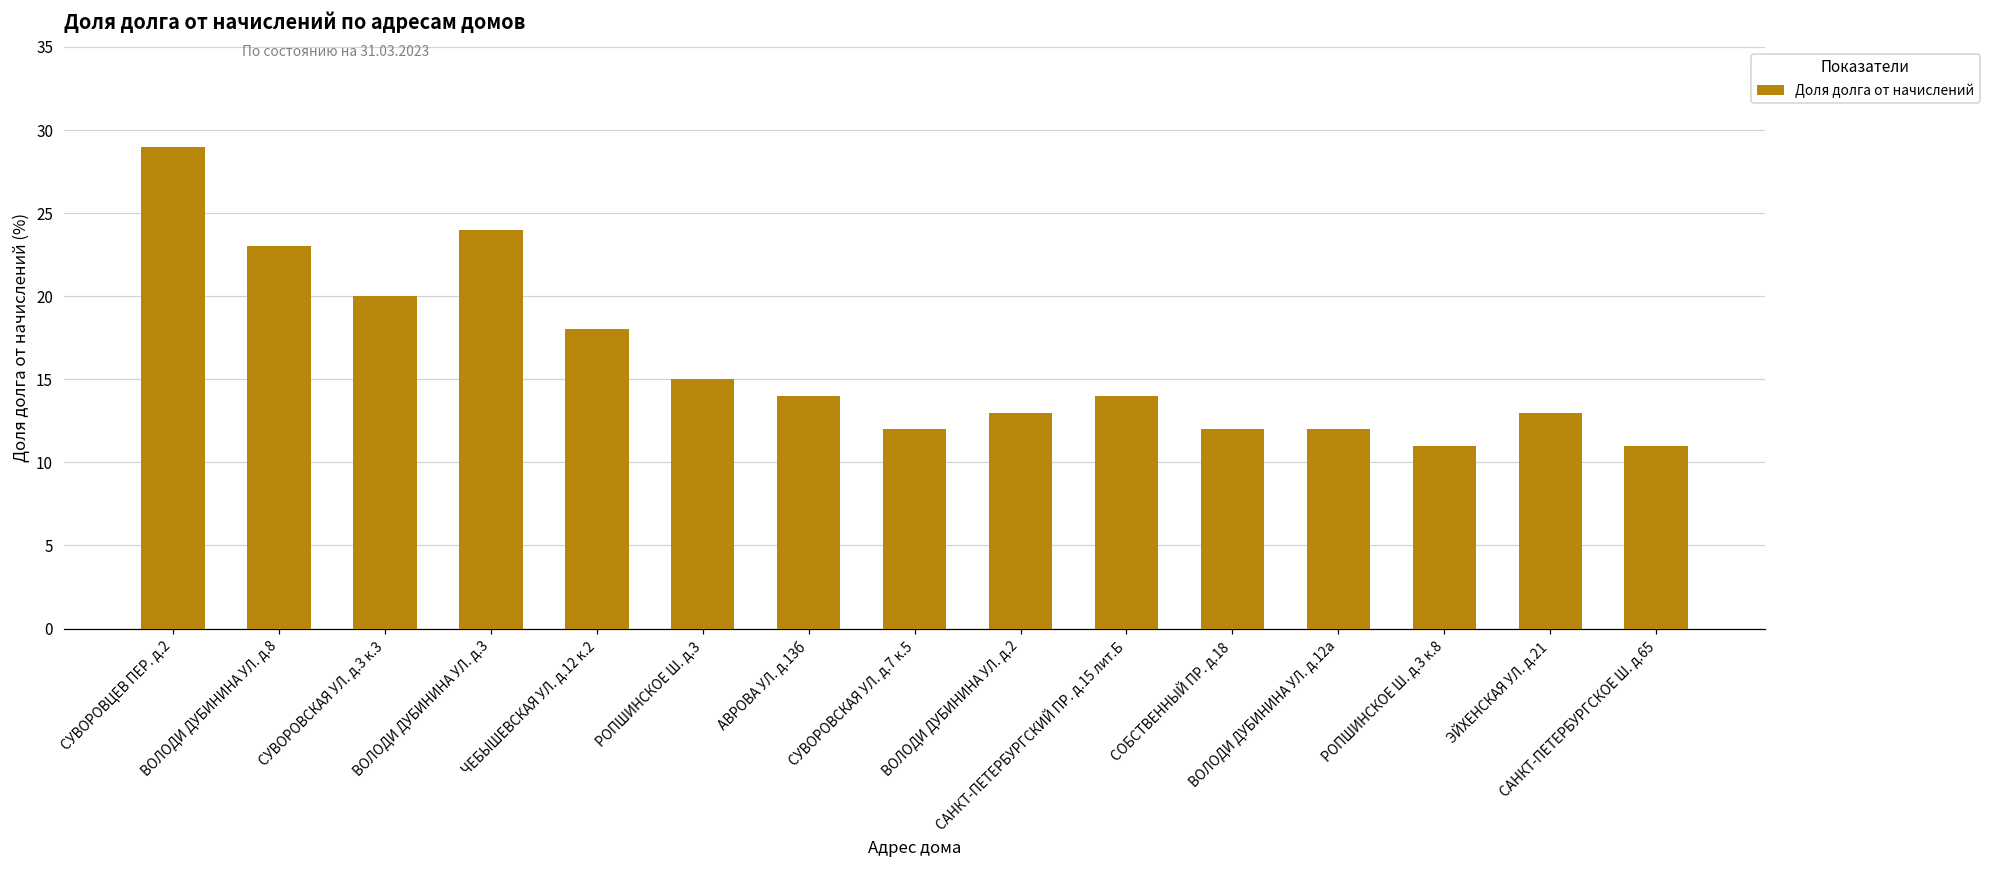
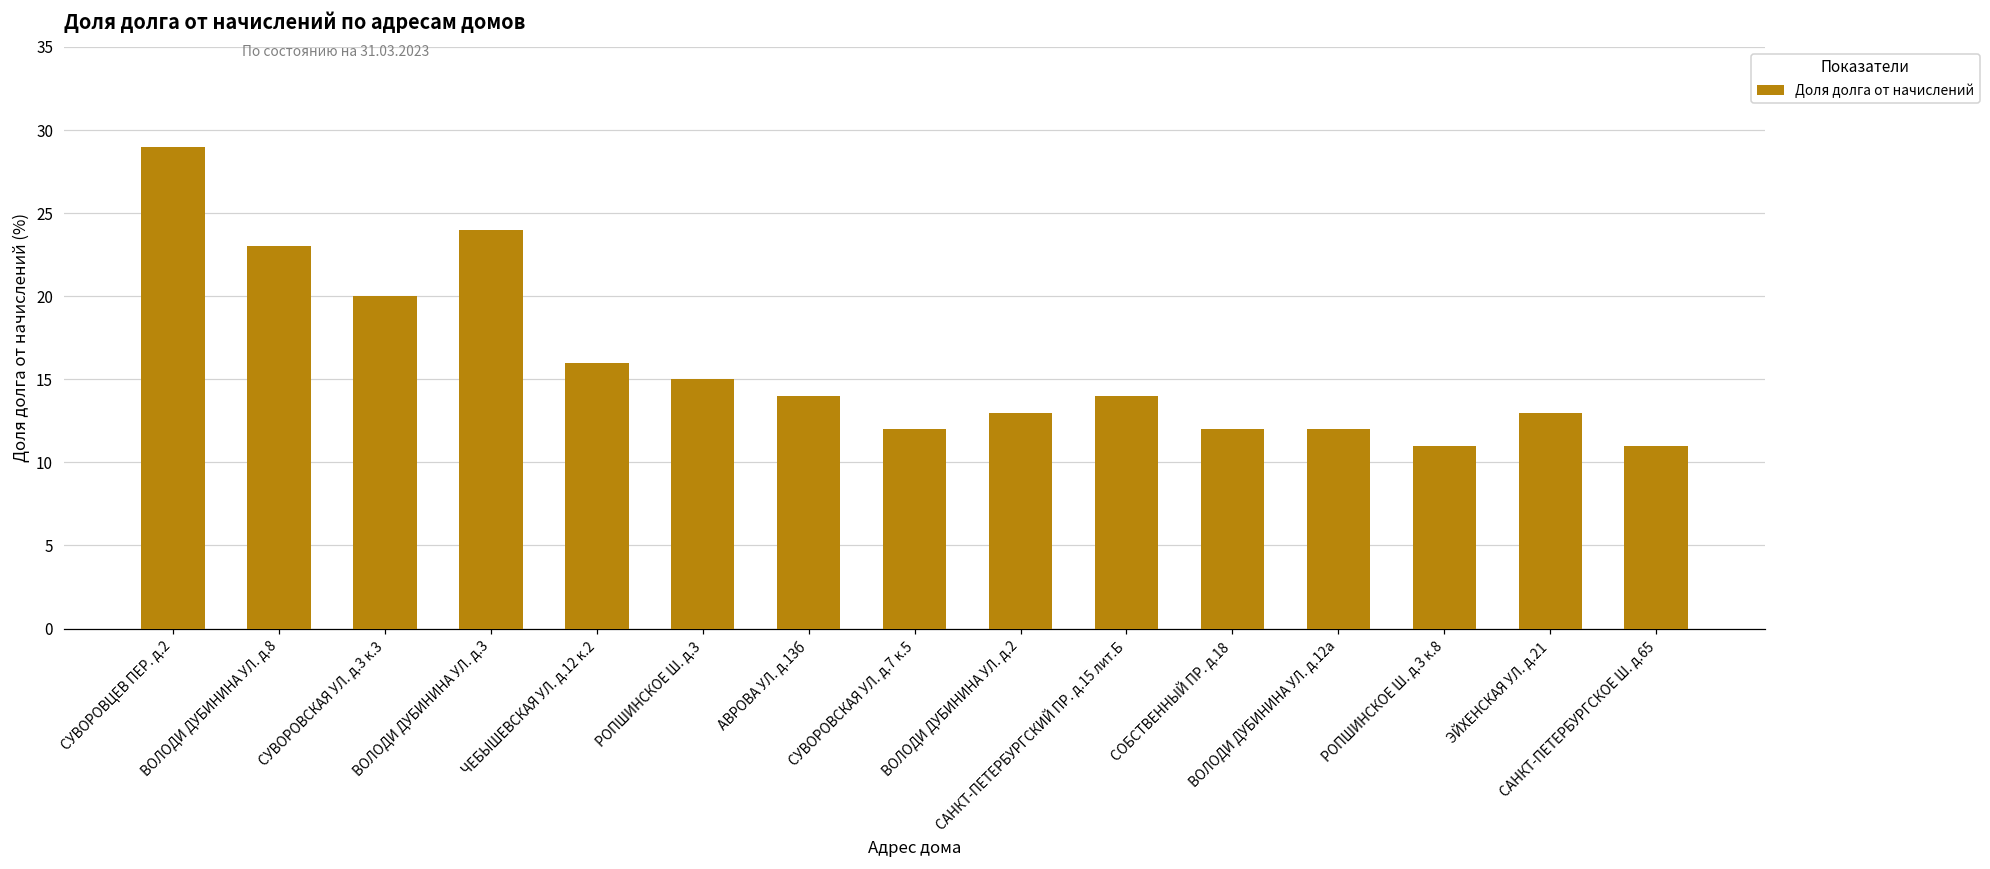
  {
    "СУВОРОВЦЕВ ПЕР. д.2": 29,
    "ВОЛОДИ ДУБИНИНА УЛ. д.8": 23,
    "СУВОРОВСКАЯ УЛ. д.3 к.3": 20,
    "ВОЛОДИ ДУБИНИНА УЛ. д.3": 24,
-   "ЧЕБЫШЕВСКАЯ УЛ. д.12 к.2": 18,
+   "ЧЕБЫШЕВСКАЯ УЛ. д.12 к.2": 16,
    "РОПШИНСКОЕ Ш. д.3": 15,
    "АВРОВА УЛ. д.13б": 14,
    "СУВОРОВСКАЯ УЛ. д.7 к.5": 12,
    "ВОЛОДИ ДУБИНИНА УЛ. д.2": 13,
    "САНКТ-ПЕТЕРБУРГСКИЙ ПР. д.15 лит.Б": 14,
    "СОБСТВЕННЫЙ ПР. д.18": 12,
    "ВОЛОДИ ДУБИНИНА УЛ. д.12а": 12,
    "РОПШИНСКОЕ Ш. д.3 к.8": 11,
    "ЭЙХЕНСКАЯ УЛ. д.21": 13,
    "САНКТ-ПЕТЕРБУРГСКОЕ Ш. д.65": 11
  }
